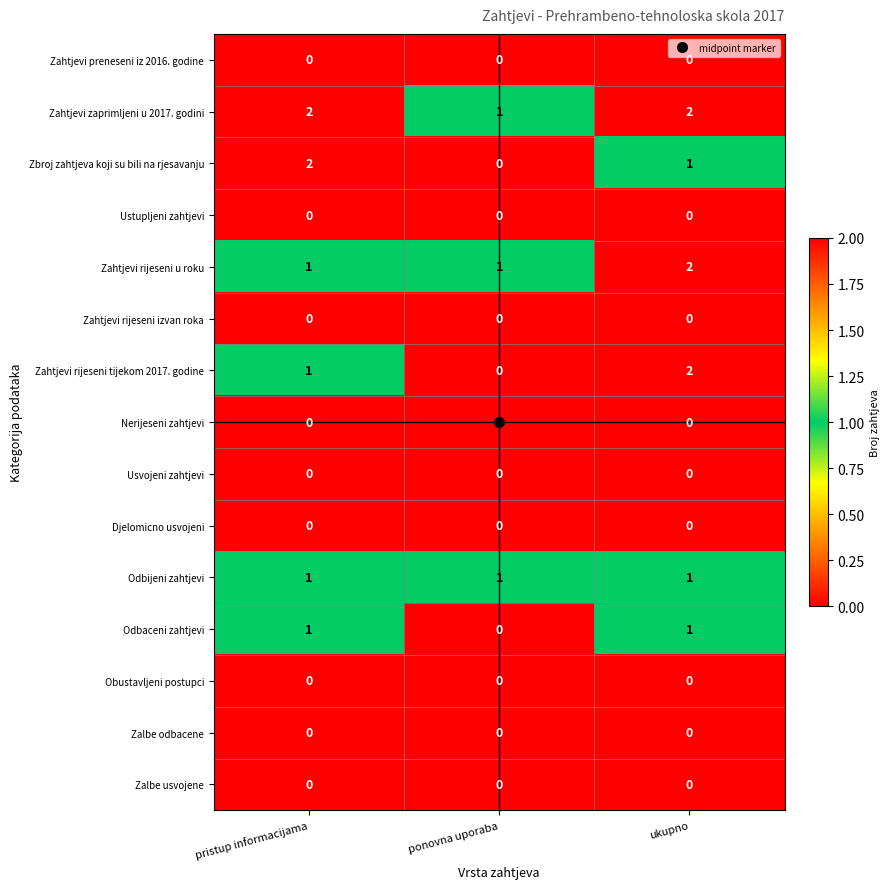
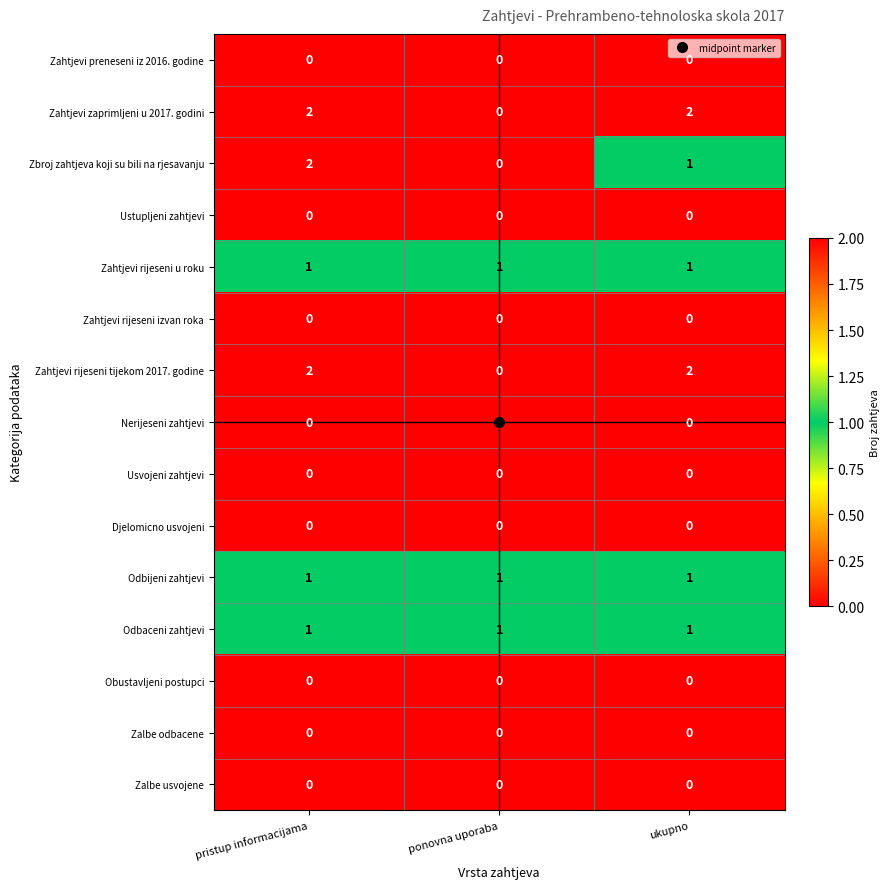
  {
    "Zahtjevi preneseni iz 2016. godine": {
      "pristup informacijama": 0,
      "ponovna uporaba": 0
    },
    "Zahtjevi zaprimljeni u 2017. godini": {
      "pristup informacijama": 2,
-     "ponovna uporaba": 1,
+     "ponovna uporaba": 0,
      "ukupno": 2
    },
    "Zbroj zahtjeva koji su bili na rjesavanju": {
      "pristup informacijama": 2,
      "ponovna uporaba": 0,
      "ukupno": 1
    },
    "Ustupljeni zahtjevi": {
      "pristup informacijama": 0,
      "ponovna uporaba": 0,
      "ukupno": 0
    },
    "Zahtjevi rijeseni u roku": {
      "pristup informacijama": 1,
      "ponovna uporaba": 1,
-     "ukupno": 2
+     "ukupno": 1
    },
    "Zahtjevi rijeseni izvan roka": {
      "pristup informacijama": 0,
      "ponovna uporaba": 0,
      "ukupno": 0
    },
    "Zahtjevi rijeseni tijekom 2017. godine": {
-     "pristup informacijama": 1,
+     "pristup informacijama": 2,
      "ponovna uporaba": 0,
      "ukupno": 2
    },
    "Nerijeseni zahtjevi": {
      "pristup informacijama": 0,
      "ukupno": 0
    },
    "Usvojeni zahtjevi": {
      "pristup informacijama": 0,
      "ponovna uporaba": 0,
      "ukupno": 0
    },
    "Djelomicno usvojeni": {
      "pristup informacijama": 0,
      "ponovna uporaba": 0,
      "ukupno": 0
    },
    "Odbijeni zahtjevi": {
      "pristup informacijama": 1,
      "ponovna uporaba": 1,
      "ukupno": 1
    },
    "Odbaceni zahtjevi": {
      "pristup informacijama": 1,
-     "ponovna uporaba": 0,
+     "ponovna uporaba": 1,
      "ukupno": 1
    },
    "Obustavljeni postupci": {
      "pristup informacijama": 0,
      "ponovna uporaba": 0,
      "ukupno": 0
    },
    "Zalbe odbacene": {
      "pristup informacijama": 0,
      "ponovna uporaba": 0,
      "ukupno": 0
    },
    "Zalbe usvojene": {
      "pristup informacijama": 0,
      "ponovna uporaba": 0,
      "ukupno": 0
    }
  }
